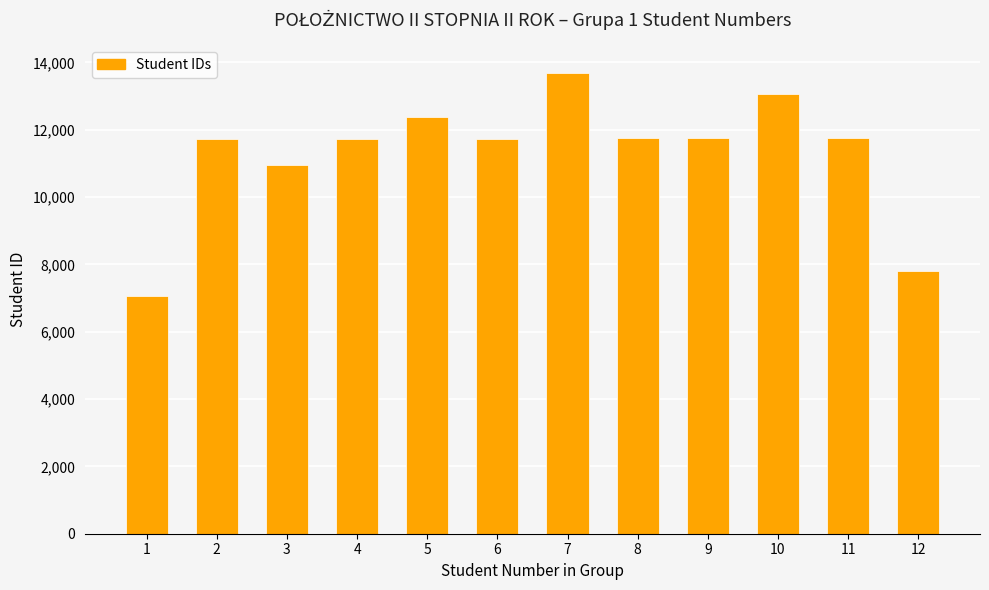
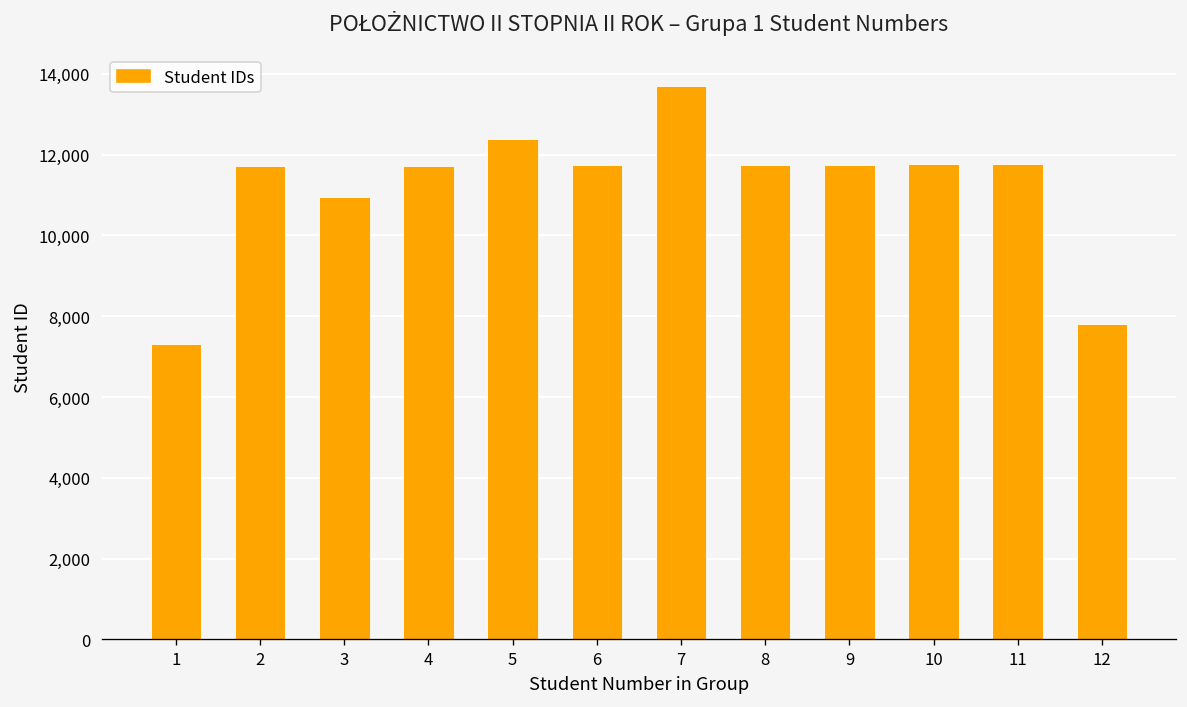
  {
-   "1": "7,100",
+   "1": "7,300",
    "2": "11,700",
    "3": "10,900",
    "4": "11,700",
    "5": "12,400",
    "6": "11,700",
    "7": "13,700",
    "8": "11,800",
    "9": "11,800",
-   "10": "13,100",
+   "10": "11,800",
    "11": "11,800",
    "12": "7,800"
  }
